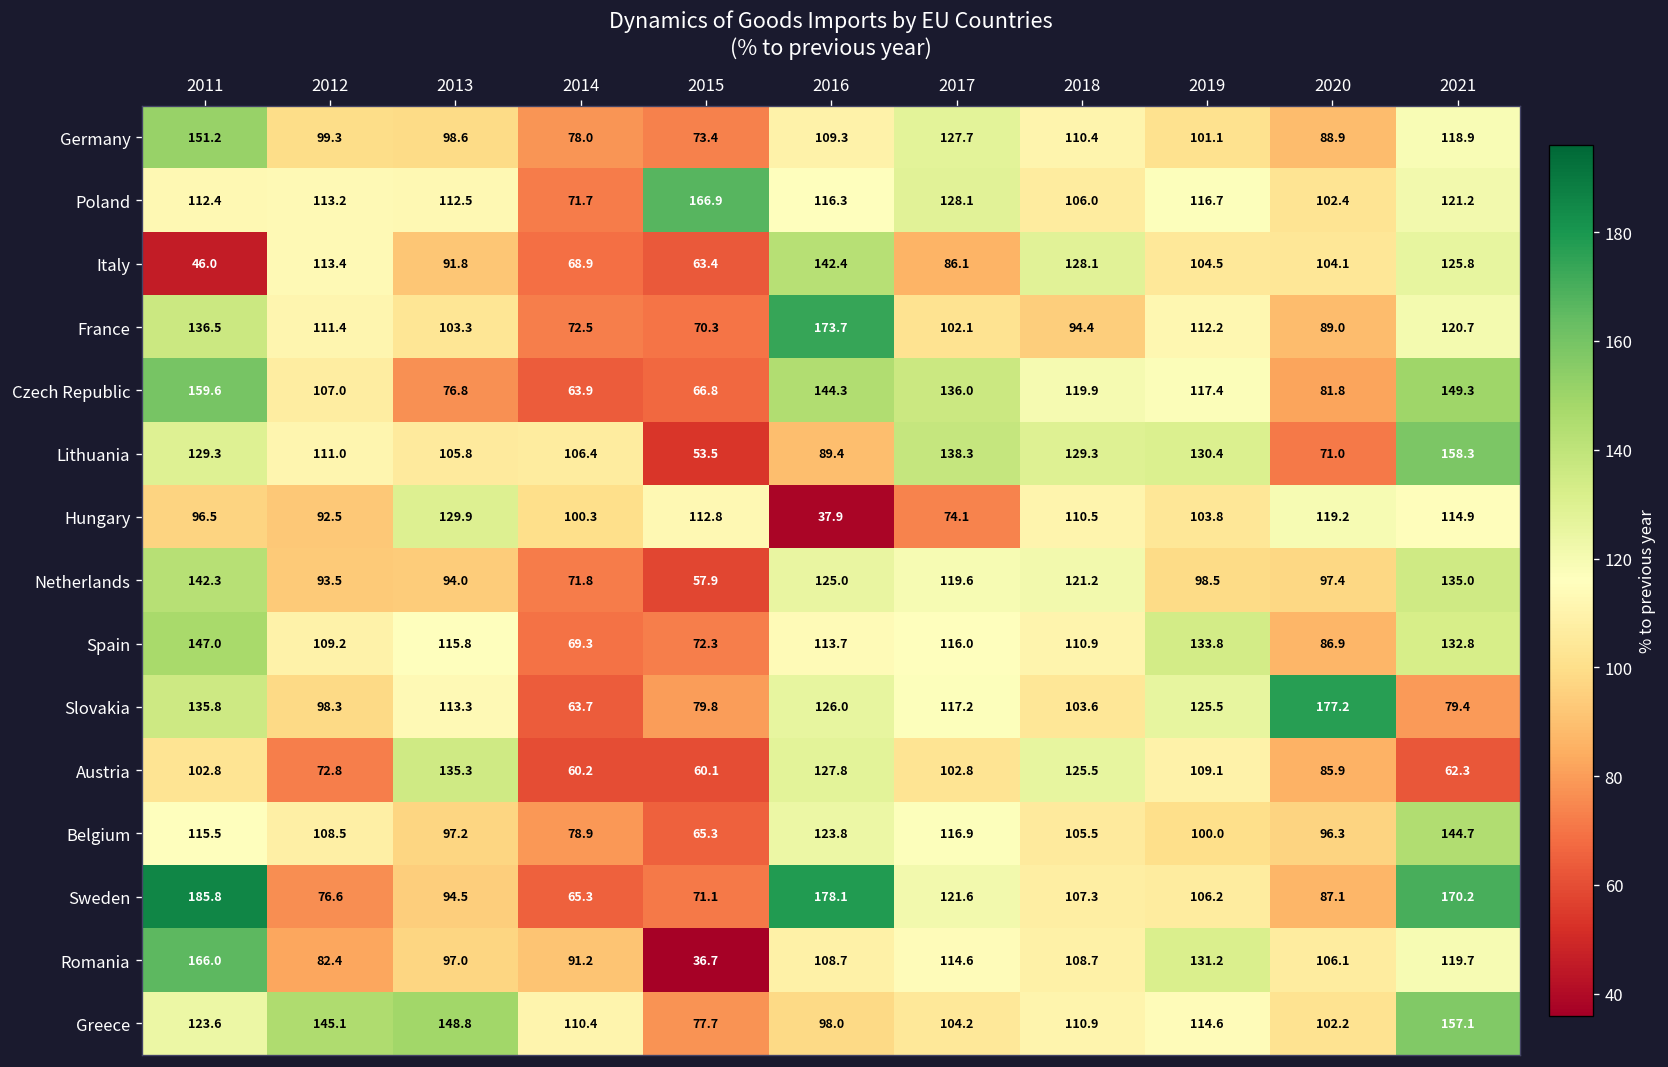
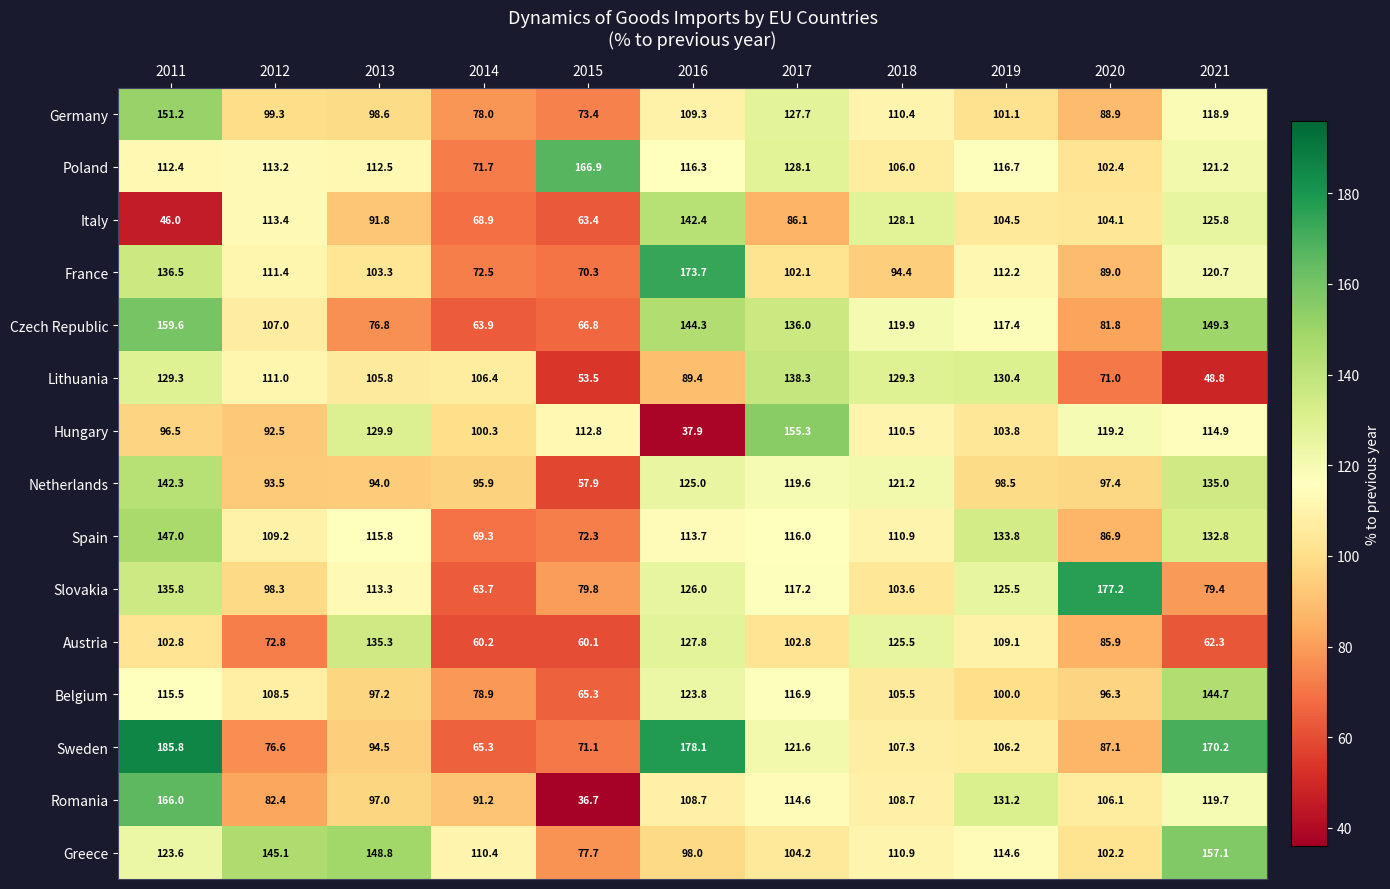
  {
    "Germany": {
      "2011": 151.2,
      "2012": 99.3,
      "2013": 98.6,
      "2014": 78.0,
      "2015": 73.4,
      "2016": 109.3,
      "2017": 127.7,
      "2018": 110.4,
      "2019": 101.1,
      "2020": 88.9,
      "2021": 118.9
    },
    "Poland": {
      "2011": 112.4,
      "2012": 113.2,
      "2013": 112.5,
      "2014": 71.7,
      "2015": 166.9,
      "2016": 116.3,
      "2017": 128.1,
      "2018": 106.0,
      "2019": 116.7,
      "2020": 102.4,
      "2021": 121.2
    },
    "Italy": {
      "2011": 46.0,
      "2012": 113.4,
      "2013": 91.8,
      "2014": 68.9,
      "2015": 63.4,
      "2016": 142.4,
      "2017": 86.1,
      "2018": 128.1,
      "2019": 104.5,
      "2020": 104.1,
      "2021": 125.8
    },
    "France": {
      "2011": 136.5,
      "2012": 111.4,
      "2013": 103.3,
      "2014": 72.5,
      "2015": 70.3,
      "2016": 173.7,
      "2017": 102.1,
      "2018": 94.4,
      "2019": 112.2,
      "2020": 89.0,
      "2021": 120.7
    },
    "Czech Republic": {
      "2011": 159.6,
      "2012": 107.0,
      "2013": 76.8,
      "2014": 63.9,
      "2015": 66.8,
      "2016": 144.3,
      "2017": 136.0,
      "2018": 119.9,
      "2019": 117.4,
      "2020": 81.8,
      "2021": 149.3
    },
    "Lithuania": {
      "2011": 129.3,
      "2012": 111.0,
      "2013": 105.8,
      "2014": 106.4,
      "2015": 53.5,
      "2016": 89.4,
      "2017": 138.3,
      "2018": 129.3,
      "2019": 130.4,
      "2020": 71.0,
-     "2021": 158.3
+     "2021": 48.8
    },
    "Hungary": {
      "2011": 96.5,
      "2012": 92.5,
      "2013": 129.9,
      "2014": 100.3,
      "2015": 112.8,
      "2016": 37.9,
-     "2017": 74.1,
+     "2017": 155.3,
      "2018": 110.5,
      "2019": 103.8,
      "2020": 119.2,
      "2021": 114.9
    },
    "Netherlands": {
      "2011": 142.3,
      "2012": 93.5,
      "2013": 94.0,
-     "2014": 71.8,
+     "2014": 95.9,
      "2015": 57.9,
      "2016": 125.0,
      "2017": 119.6,
      "2018": 121.2,
      "2019": 98.5,
      "2020": 97.4,
      "2021": 135.0
    },
    "Spain": {
      "2011": 147.0,
      "2012": 109.2,
      "2013": 115.8,
      "2014": 69.3,
      "2015": 72.3,
      "2016": 113.7,
      "2017": 116.0,
      "2018": 110.9,
      "2019": 133.8,
      "2020": 86.9,
      "2021": 132.8
    },
    "Slovakia": {
      "2011": 135.8,
      "2012": 98.3,
      "2013": 113.3,
      "2014": 63.7,
      "2015": 79.8,
      "2016": 126.0,
      "2017": 117.2,
      "2018": 103.6,
      "2019": 125.5,
      "2020": 177.2,
      "2021": 79.4
    },
    "Austria": {
      "2011": 102.8,
      "2012": 72.8,
      "2013": 135.3,
      "2014": 60.2,
      "2015": 60.1,
      "2016": 127.8,
      "2017": 102.8,
      "2018": 125.5,
      "2019": 109.1,
      "2020": 85.9,
      "2021": 62.3
    },
    "Belgium": {
      "2011": 115.5,
      "2012": 108.5,
      "2013": 97.2,
      "2014": 78.9,
      "2015": 65.3,
      "2016": 123.8,
      "2017": 116.9,
      "2018": 105.5,
      "2019": 100.0,
      "2020": 96.3,
      "2021": 144.7
    },
    "Sweden": {
      "2011": 185.8,
      "2012": 76.6,
      "2013": 94.5,
      "2014": 65.3,
      "2015": 71.1,
      "2016": 178.1,
      "2017": 121.6,
      "2018": 107.3,
      "2019": 106.2,
      "2020": 87.1,
      "2021": 170.2
    },
    "Romania": {
      "2011": 166.0,
      "2012": 82.4,
      "2013": 97.0,
      "2014": 91.2,
      "2015": 36.7,
      "2016": 108.7,
      "2017": 114.6,
      "2018": 108.7,
      "2019": 131.2,
      "2020": 106.1,
      "2021": 119.7
    },
    "Greece": {
      "2011": 123.6,
      "2012": 145.1,
      "2013": 148.8,
      "2014": 110.4,
      "2015": 77.7,
      "2016": 98.0,
      "2017": 104.2,
      "2018": 110.9,
      "2019": 114.6,
      "2020": 102.2,
      "2021": 157.1
    }
  }
